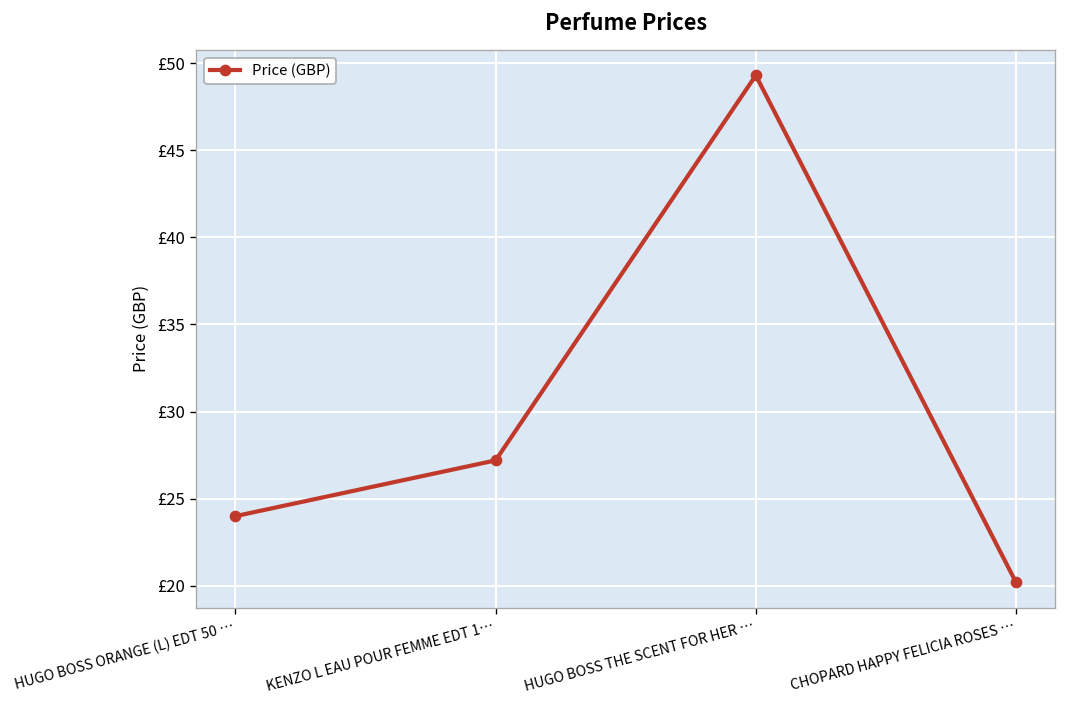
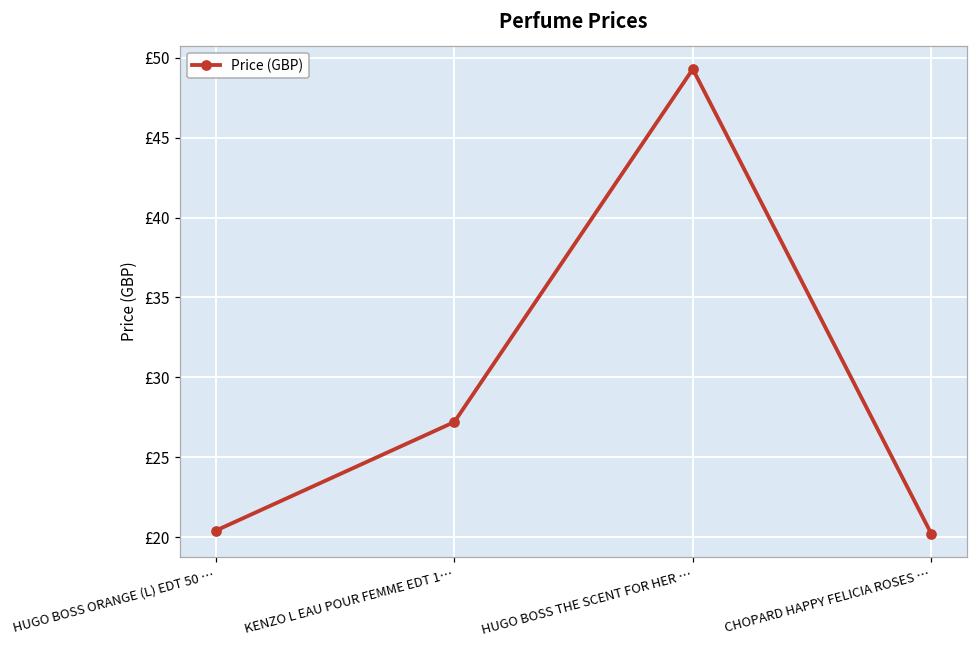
  {
-   "HUGO BOSS ORANGE (L) EDT 50 …": "£24.0",
+   "HUGO BOSS ORANGE (L) EDT 50 …": "£20.4",
    "KENZO L EAU POUR FEMME EDT 1…": "£27.2",
    "HUGO BOSS THE SCENT FOR HER …": "£49.3",
    "CHOPARD HAPPY FELICIA ROSES …": "£20.2"
  }
